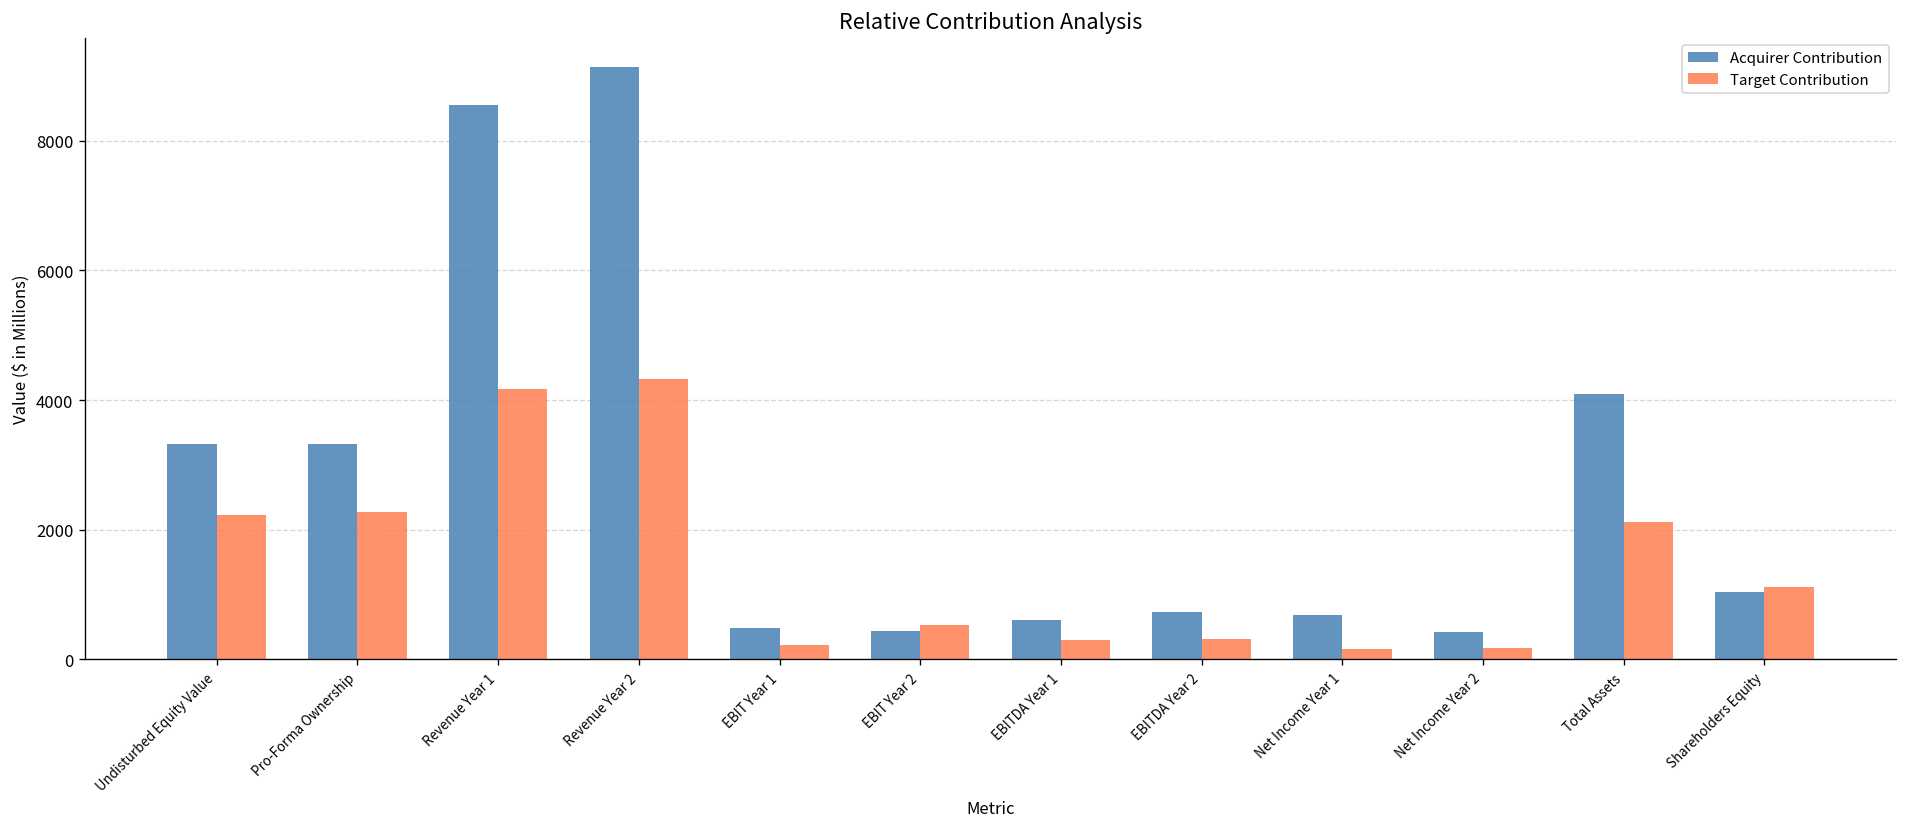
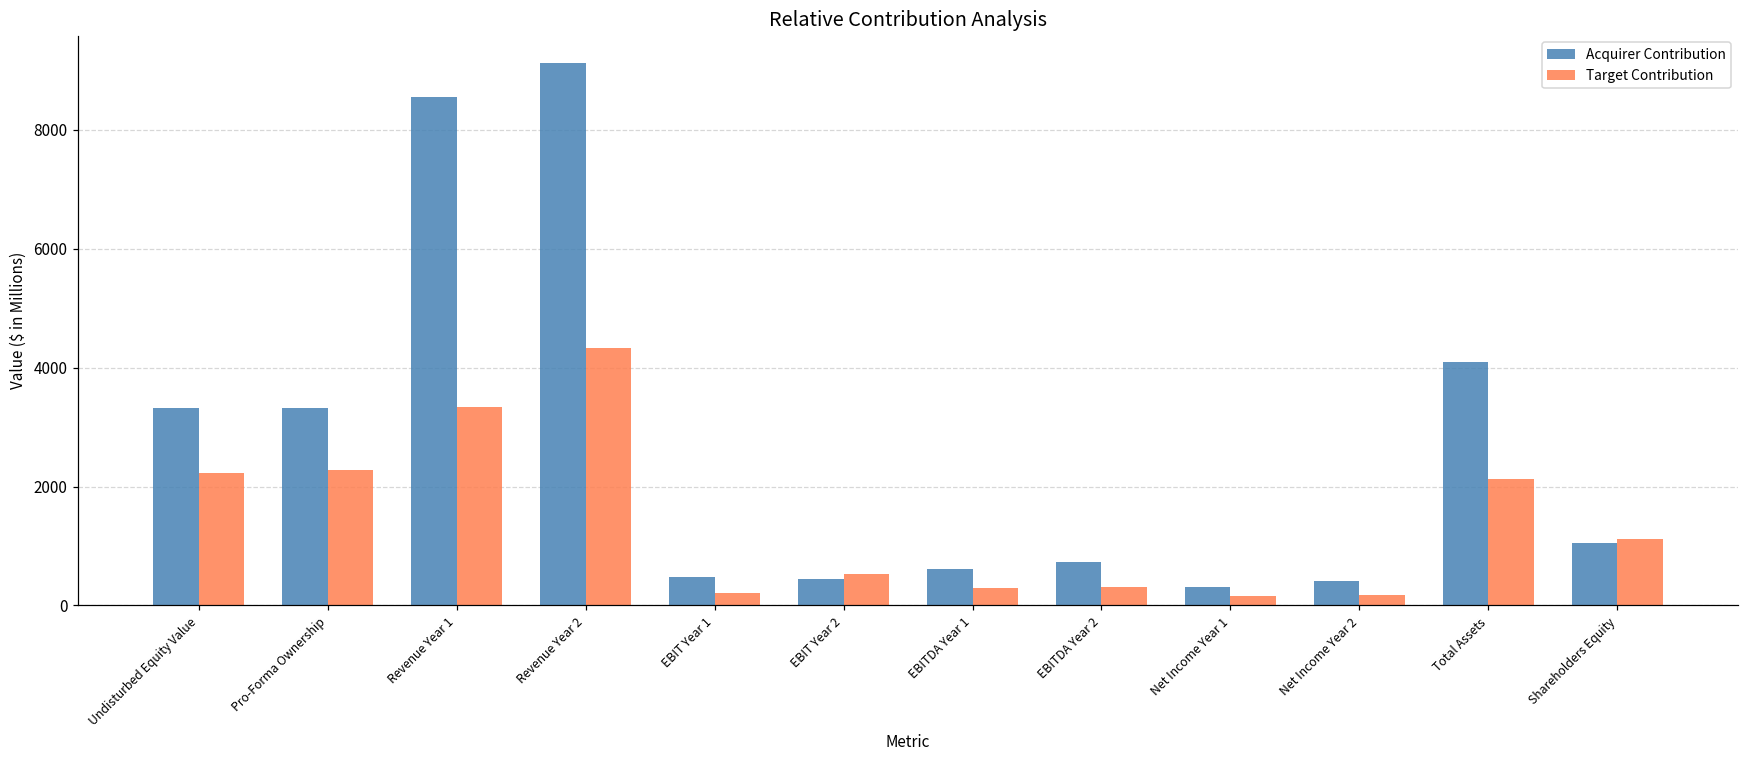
  {
    "Acquirer Contribution": {
      "Undisturbed Equity Value": 3300,
      "Pro-Forma Ownership": 3300,
      "Revenue Year 1": 8600,
      "Revenue Year 2": 9100,
      "EBIT Year 1": 500,
      "EBIT Year 2": 400,
      "EBITDA Year 1": 600,
      "EBITDA Year 2": 700,
-     "Net Income Year 1": 700,
+     "Net Income Year 1": 300,
      "Net Income Year 2": 400,
      "Total Assets": 4100,
      "Shareholders Equity": 1000
    },
    "Target Contribution": {
      "Undisturbed Equity Value": 2200,
      "Pro-Forma Ownership": 2300,
-     "Revenue Year 1": 4200,
+     "Revenue Year 1": 3300,
      "Revenue Year 2": 4300,
      "EBIT Year 1": 200,
      "EBIT Year 2": 500,
      "EBITDA Year 1": 300,
      "EBITDA Year 2": 300,
      "Net Income Year 1": 200,
      "Net Income Year 2": 200,
      "Total Assets": 2100,
      "Shareholders Equity": 1100
    }
  }
